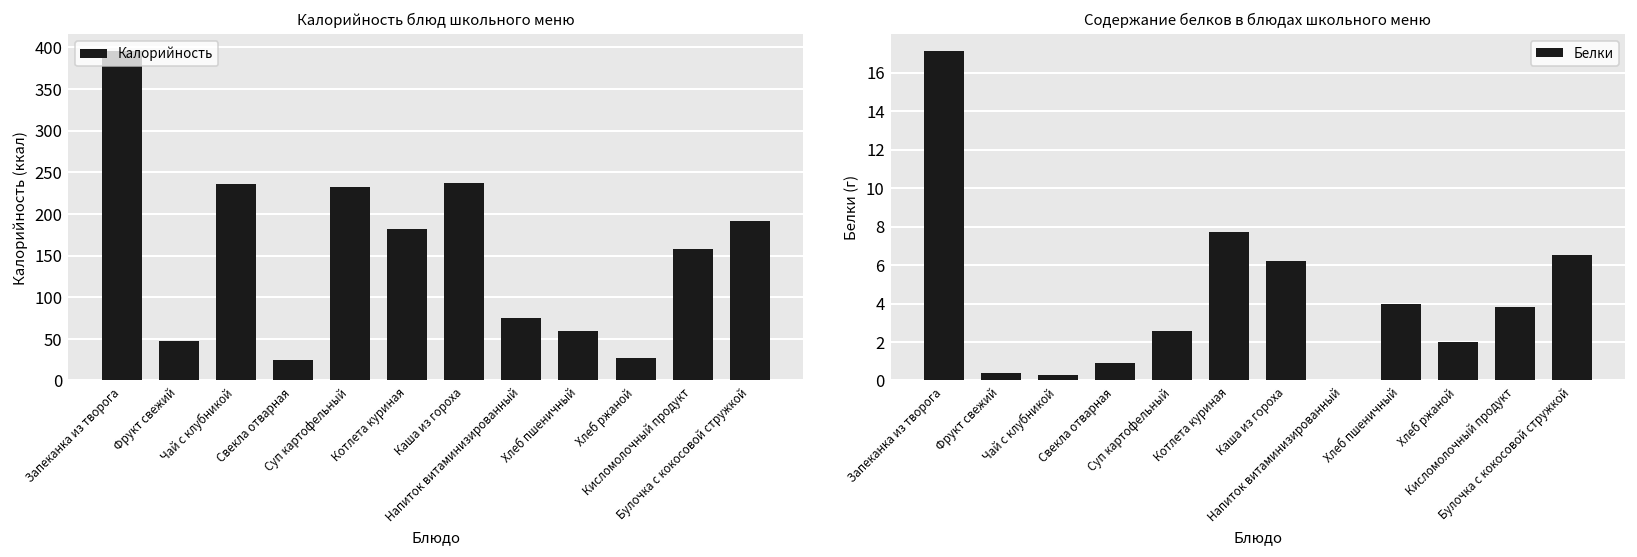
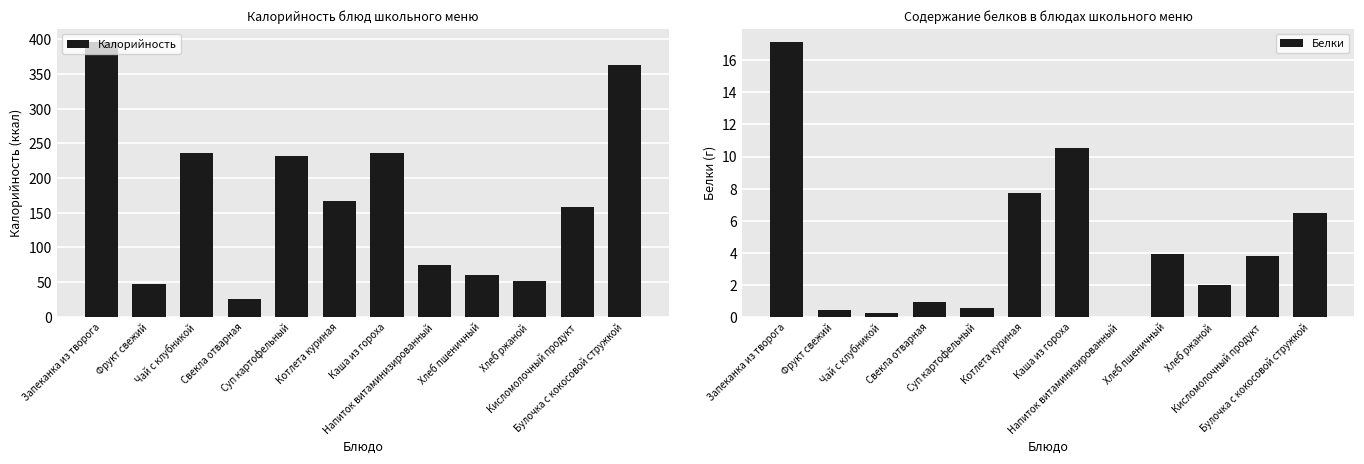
  {
    "Калорийность блюд школьного меню": {
      "Фрукт свежий": 50,
      "Чай с клубникой": 240,
      "Свекла отварная": 30,
      "Суп картофельный": 230,
-     "Котлета куриная": 180,
+     "Котлета куриная": 170,
      "Каша из гороха": 240,
      "Напиток витаминизированный": 80,
      "Хлеб пшеничный": 60,
-     "Хлеб ржаной": 30,
+     "Хлеб ржаной": 50,
      "Кисломолочный продукт": 160,
-     "Булочка с кокосовой стружкой": 190
+     "Булочка с кокосовой стружкой": 360
    },
    "Содержание белков в блюдах школьного меню": {
      "Запеканка из творога": 17.1,
      "Фрукт свежий": 0.4,
      "Чай с клубникой": 0.3,
      "Свекла отварная": 0.9,
-     "Суп картофельный": 2.6,
+     "Суп картофельный": 0.6,
      "Котлета куриная": 7.7,
-     "Каша из гороха": 6.2,
+     "Каша из гороха": 10.5,
      "Напиток витаминизированный": 0.0,
      "Хлеб пшеничный": 4.0,
      "Хлеб ржаной": 2.0,
      "Кисломолочный продукт": 3.8,
      "Булочка с кокосовой стружкой": 6.5
    }
  }
